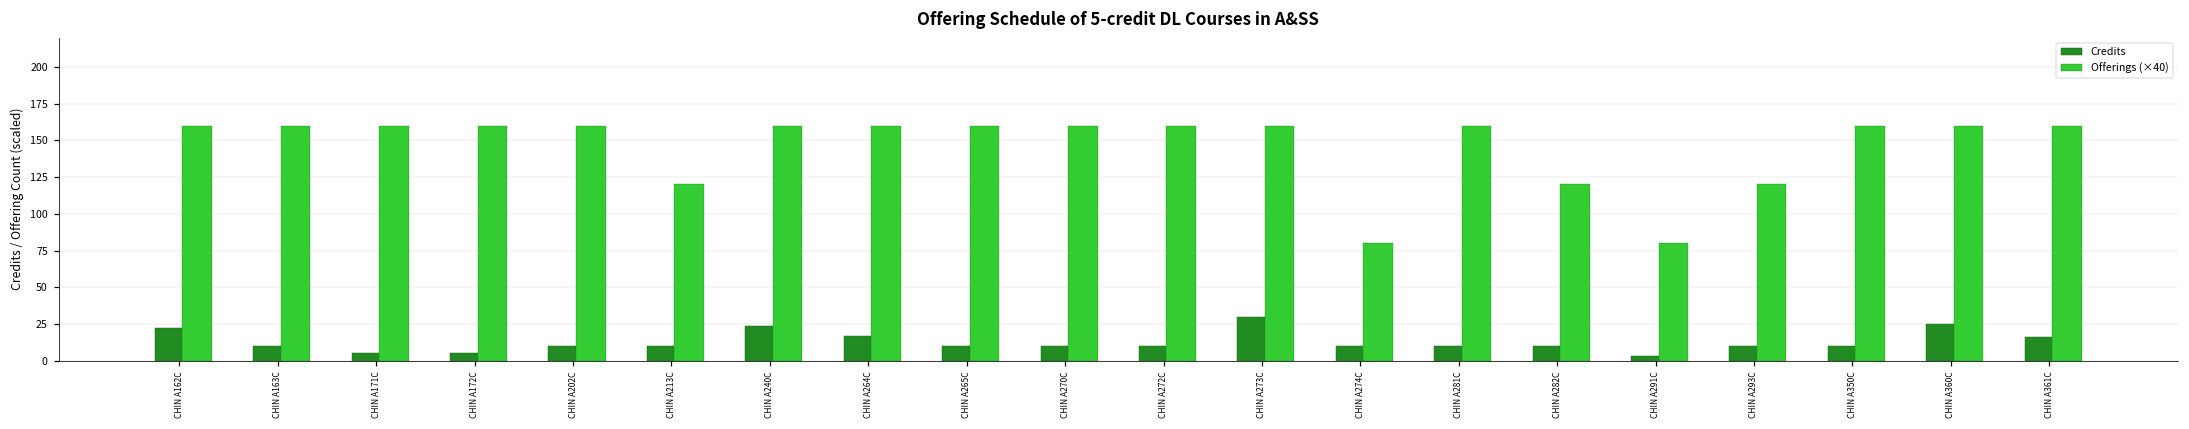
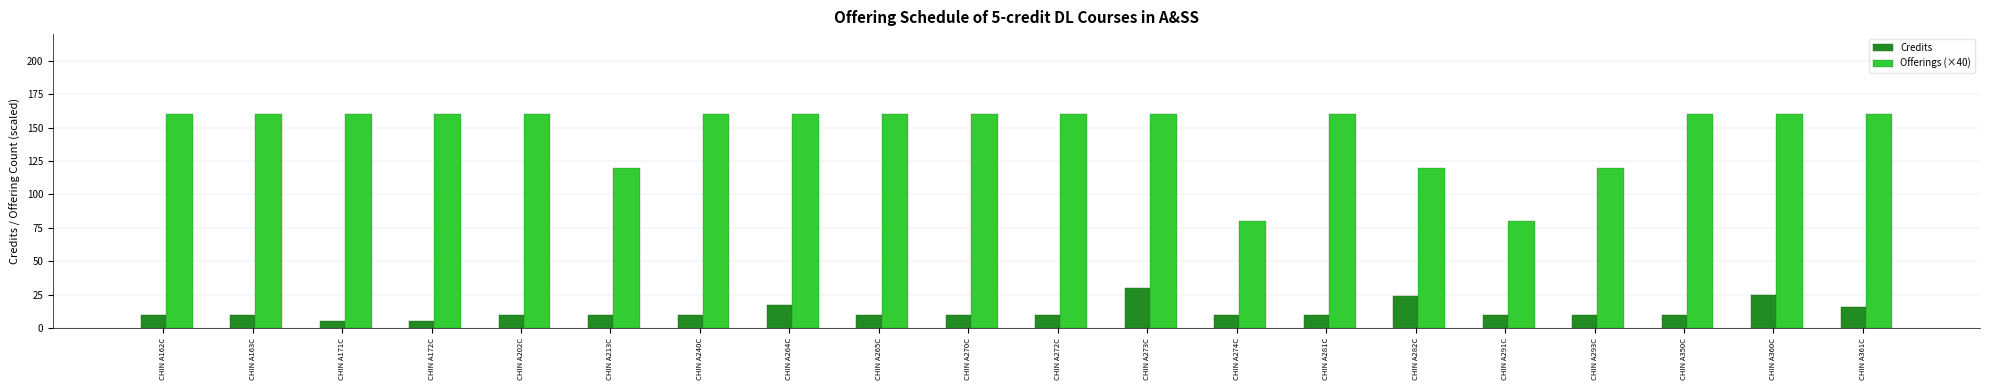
  {
    "Credits": {
-     "CHIN A162C": 22,
+     "CHIN A162C": 10,
      "CHIN A163C": 10,
      "CHIN A171C": 5,
      "CHIN A172C": 5,
      "CHIN A202C": 10,
      "CHIN A213C": 10,
-     "CHIN A240C": 24,
+     "CHIN A240C": 10,
      "CHIN A264C": 17,
      "CHIN A265C": 10,
      "CHIN A270C": 10,
      "CHIN A272C": 10,
      "CHIN A273C": 30,
      "CHIN A274C": 10,
      "CHIN A281C": 10,
-     "CHIN A282C": 10,
-     "CHIN A291C": 3,
+     "CHIN A282C": 24,
+     "CHIN A291C": 10,
      "CHIN A293C": 10,
      "CHIN A350C": 10,
      "CHIN A360C": 25,
      "CHIN A361C": 16
    },
    "Offerings (×40)": {
      "CHIN A162C": 160,
      "CHIN A163C": 160,
      "CHIN A171C": 160,
      "CHIN A172C": 160,
      "CHIN A202C": 160,
      "CHIN A213C": 120,
      "CHIN A240C": 160,
      "CHIN A264C": 160,
      "CHIN A265C": 160,
      "CHIN A270C": 160,
      "CHIN A272C": 160,
      "CHIN A273C": 160,
      "CHIN A274C": 80,
      "CHIN A281C": 160,
      "CHIN A282C": 120,
      "CHIN A291C": 80,
      "CHIN A293C": 120,
      "CHIN A350C": 160,
      "CHIN A360C": 160,
      "CHIN A361C": 160
    }
  }
